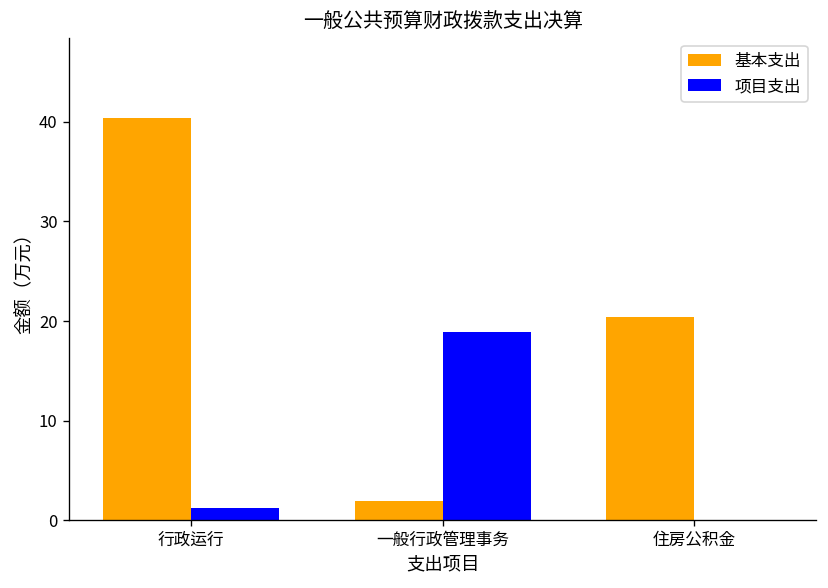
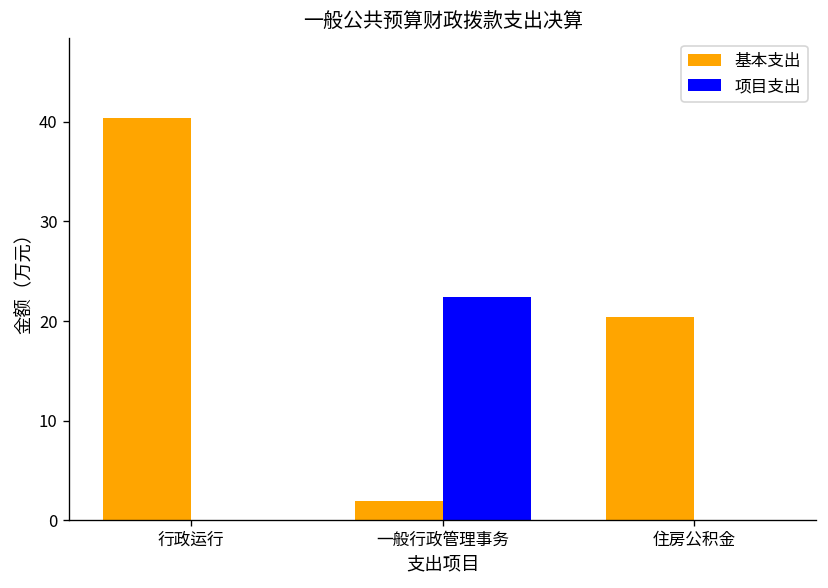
  {
    "基本支出": {
      "行政运行": 40,
      "一般行政管理事务": 2,
      "住房公积金": 20
    },
    "项目支出": {
-     "行政运行": 1,
-     "一般行政管理事务": 19,
+     "行政运行": 0,
+     "一般行政管理事务": 22,
      "住房公积金": 0
    }
  }
